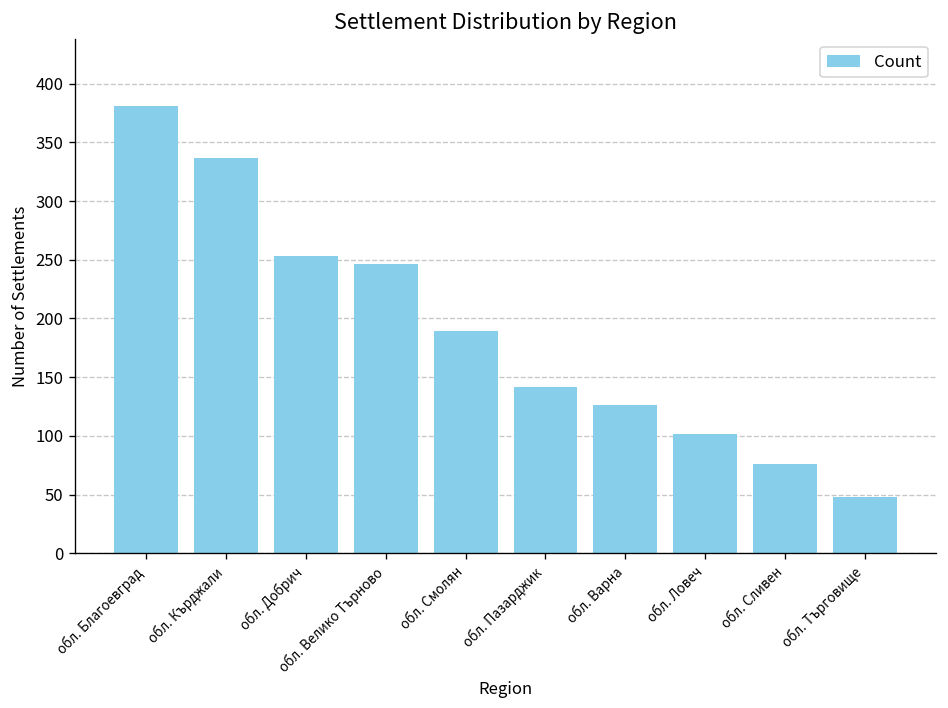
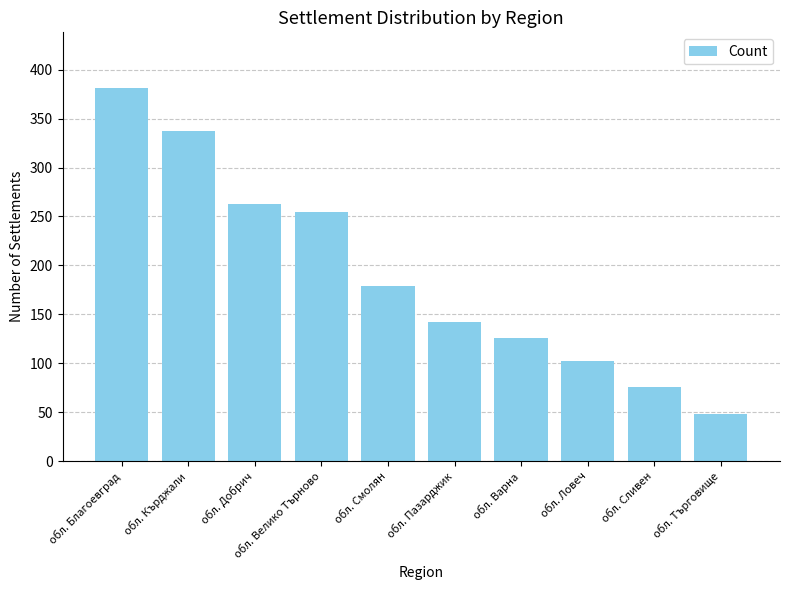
  {
    "обл. Благоевград": 380,
    "обл. Кърджали": 340,
-   "обл. Добрич": 250,
-   "обл. Велико Търново": 250,
-   "обл. Смолян": 190,
+   "обл. Добрич": 260,
+   "обл. Велико Търново": 260,
+   "обл. Смолян": 180,
    "обл. Пазарджик": 140,
    "обл. Варна": 130,
    "обл. Ловеч": 100,
    "обл. Сливен": 80,
    "обл. Търговище": 50
  }
